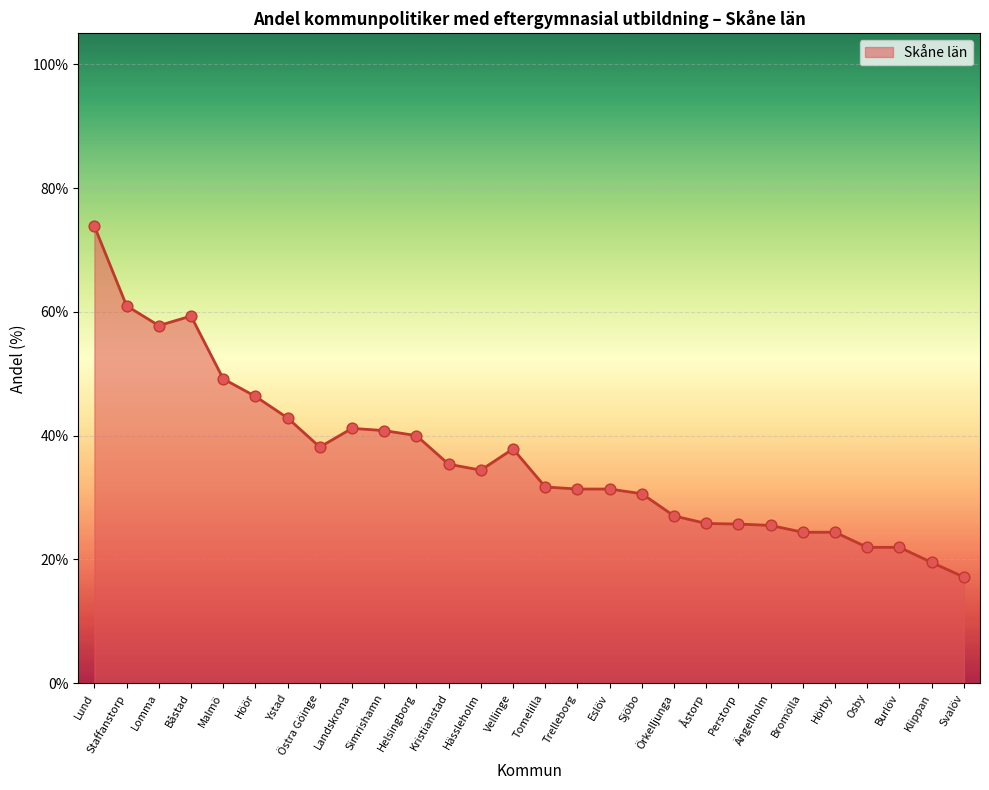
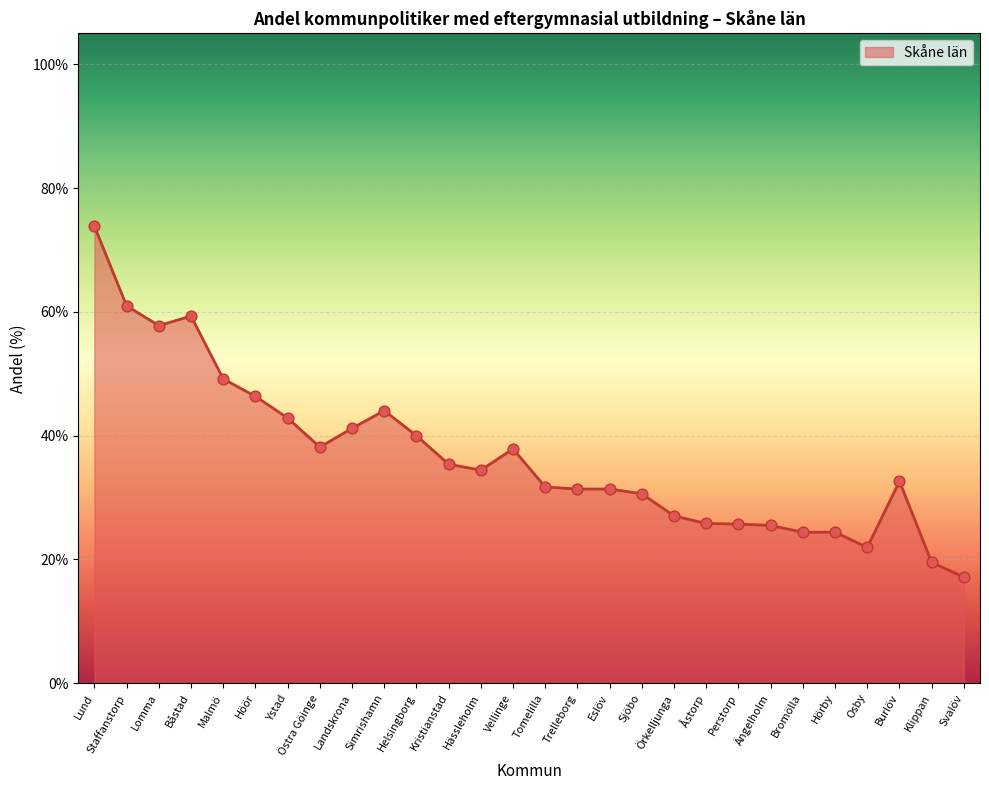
  {
    "Lund": "74%",
    "Staffanstorp": "61%",
    "Lomma": "58%",
    "Båstad": "59%",
    "Malmö": "49%",
    "Höör": "46%",
    "Ystad": "43%",
    "Östra Göinge": "38%",
    "Landskrona": "41%",
-   "Simrishamn": "41%",
+   "Simrishamn": "44%",
    "Helsingborg": "40%",
    "Kristianstad": "35%",
    "Hässleholm": "34%",
    "Vellinge": "38%",
    "Tomelilla": "32%",
    "Trelleborg": "31%",
    "Eslöv": "31%",
    "Sjöbo": "31%",
    "Örkelljunga": "27%",
    "Åstorp": "26%",
    "Perstorp": "26%",
    "Ängelholm": "25%",
    "Bromölla": "24%",
    "Hörby": "24%",
    "Osby": "22%",
-   "Burlöv": "22%",
+   "Burlöv": "33%",
    "Klippan": "20%",
    "Svalöv": "17%"
  }
